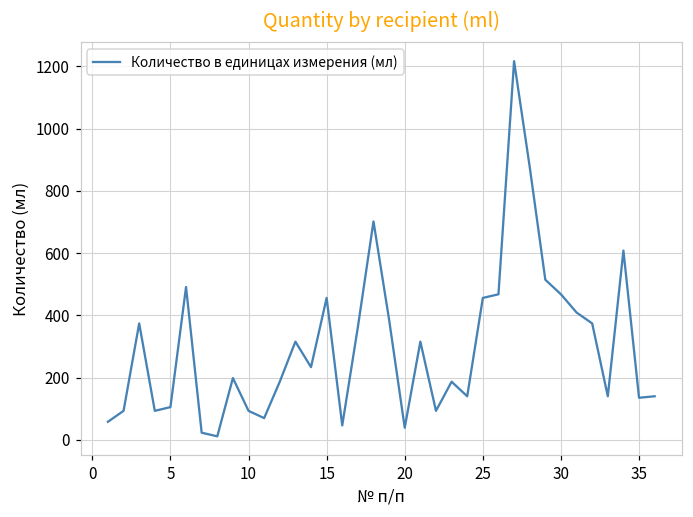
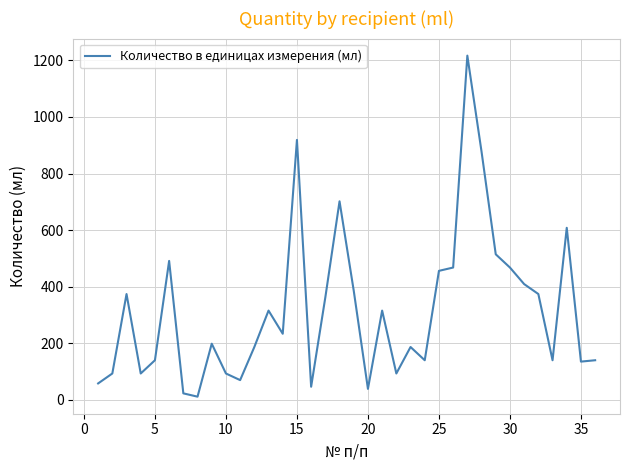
  {
-   "5": 110,
+   "5": 140,
    "10": 90,
-   "15": 460,
+   "15": 920,
    "20": 40,
    "25": 460,
    "30": 470,
    "35": 140
  }
